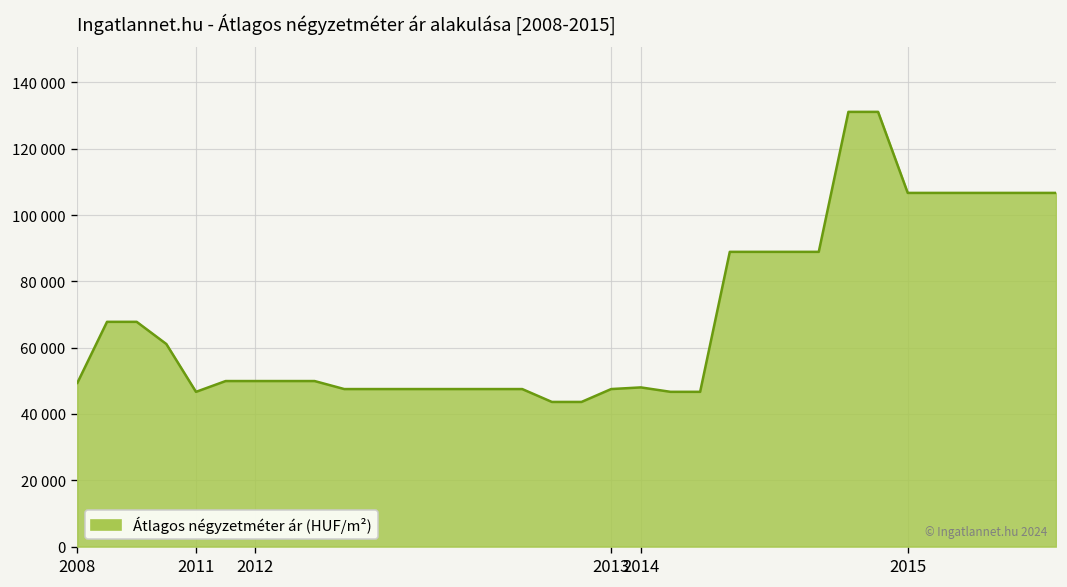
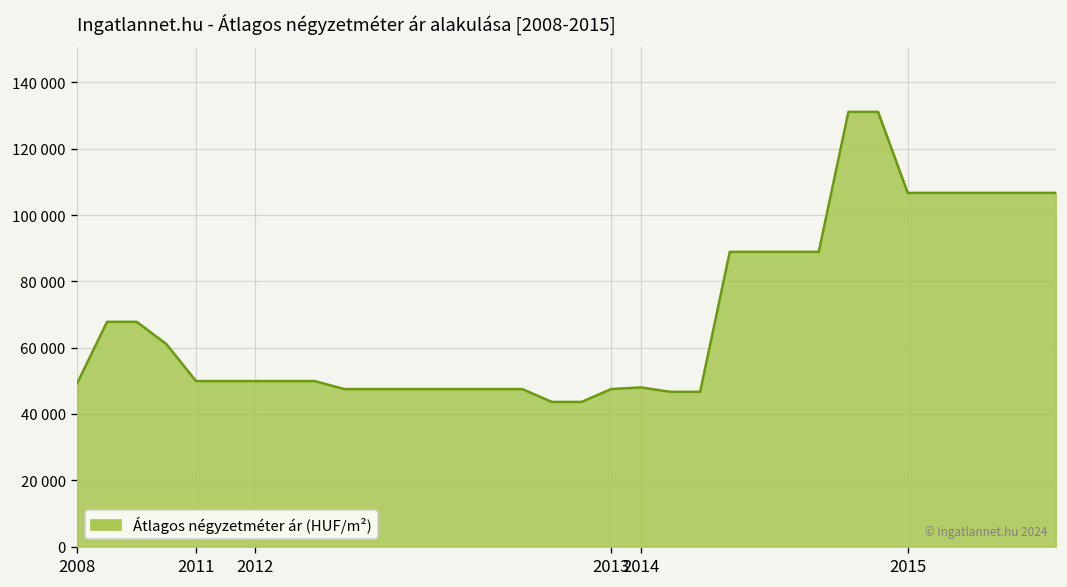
  {
    "2008": 49000,
-   "2011": 47000,
+   "2011": 50000,
    "2012": 50000,
    "2015": 107000
  }
